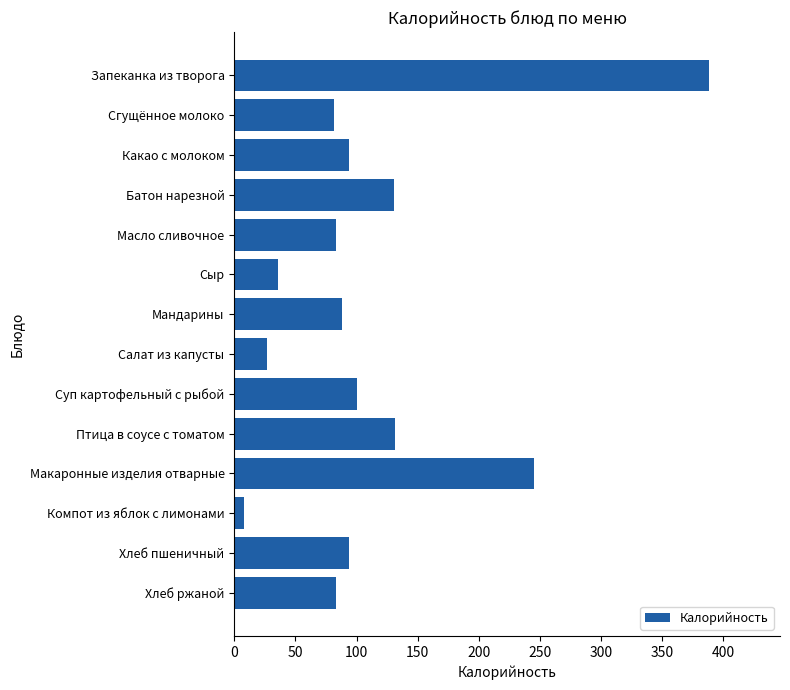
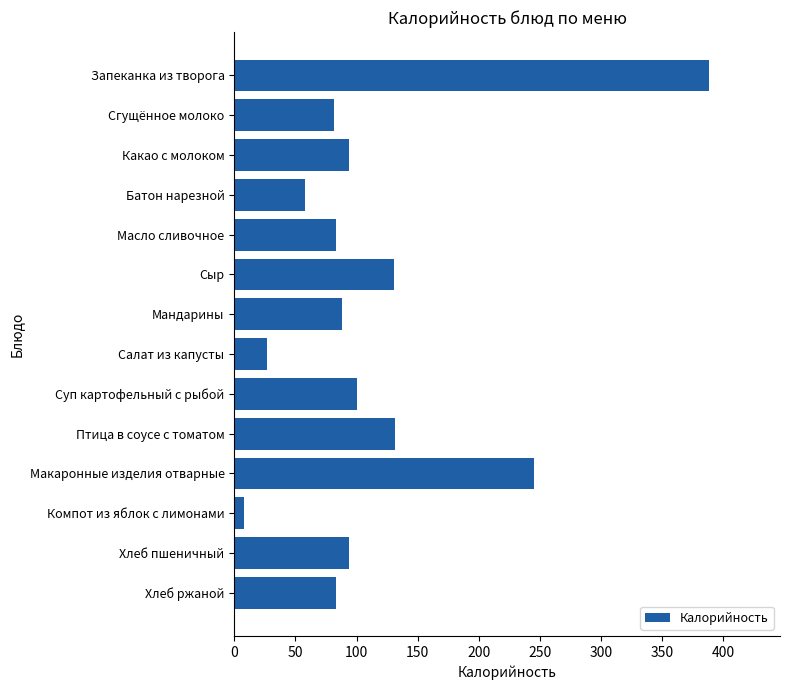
  {
    "Запеканка из творога": 388,
    "Сгущённое молоко": 82,
    "Какао с молоком": 94,
-   "Батон нарезной": 131,
+   "Батон нарезной": 58,
    "Масло сливочное": 83,
-   "Сыр": 36,
+   "Сыр": 131,
    "Мандарины": 88,
    "Салат из капусты": 26,
    "Суп картофельный с рыбой": 100,
    "Птица в соусе с томатом": 132,
    "Макаронные изделия отварные": 245,
    "Компот из яблок с лимонами": 8,
    "Хлеб пшеничный": 94,
    "Хлеб ржаной": 83
  }
